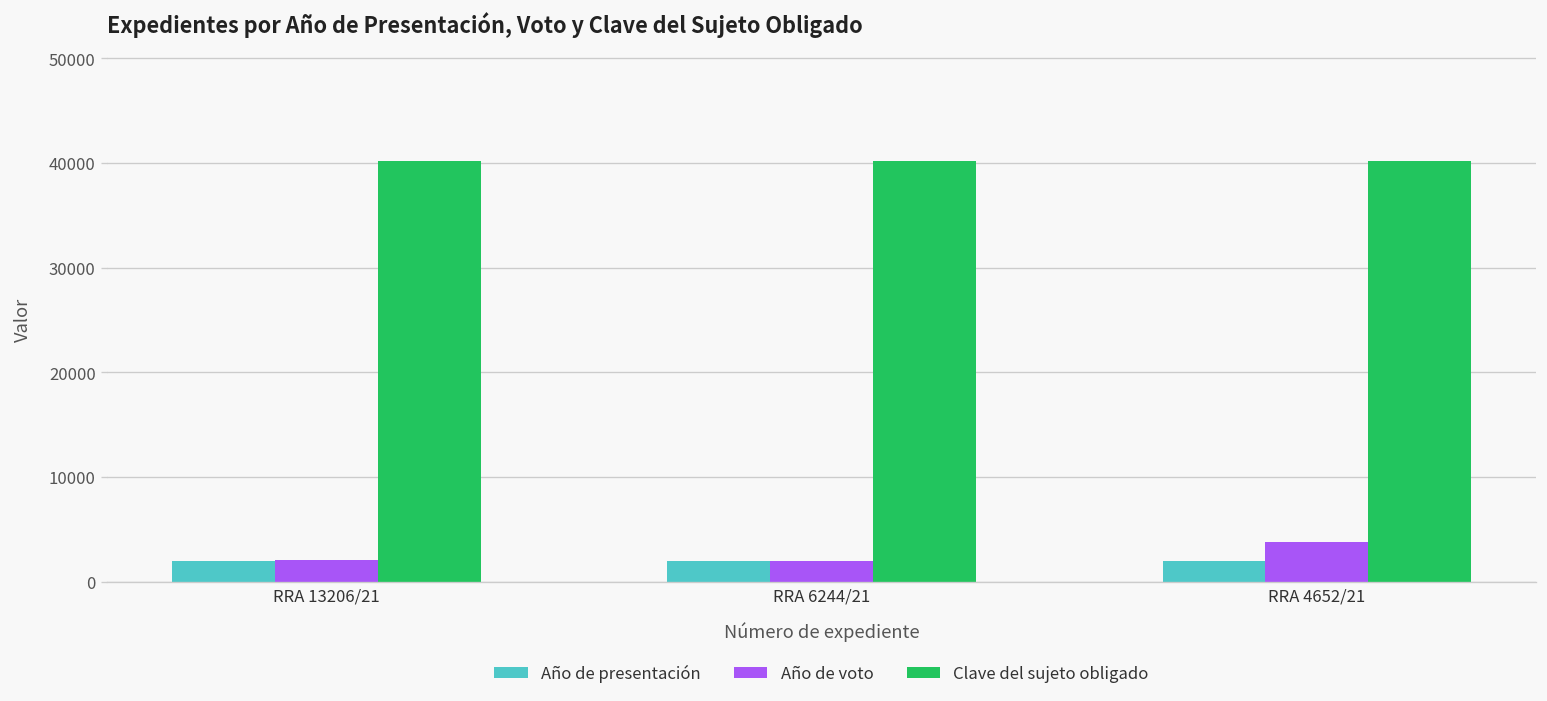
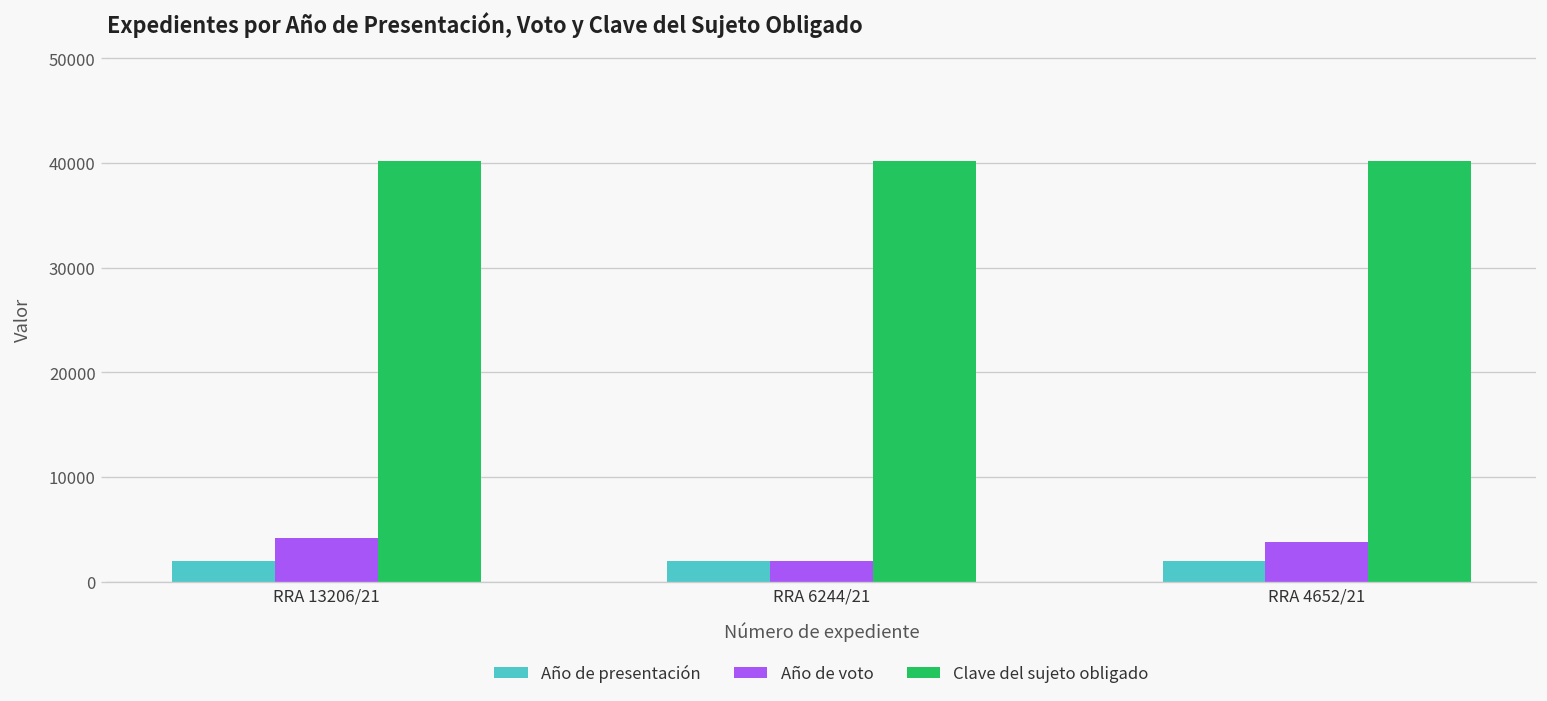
  {
    "Año de presentación": {
      "RRA 13206/21": 2000,
      "RRA 6244/21": 2000,
      "RRA 4652/21": 2000
    },
    "Año de voto": {
-     "RRA 13206/21": 2000,
+     "RRA 13206/21": 4000,
      "RRA 6244/21": 2000,
      "RRA 4652/21": 4000
    },
    "Clave del sujeto obligado": {
      "RRA 13206/21": 40000,
      "RRA 6244/21": 40000,
      "RRA 4652/21": 40000
    }
  }
